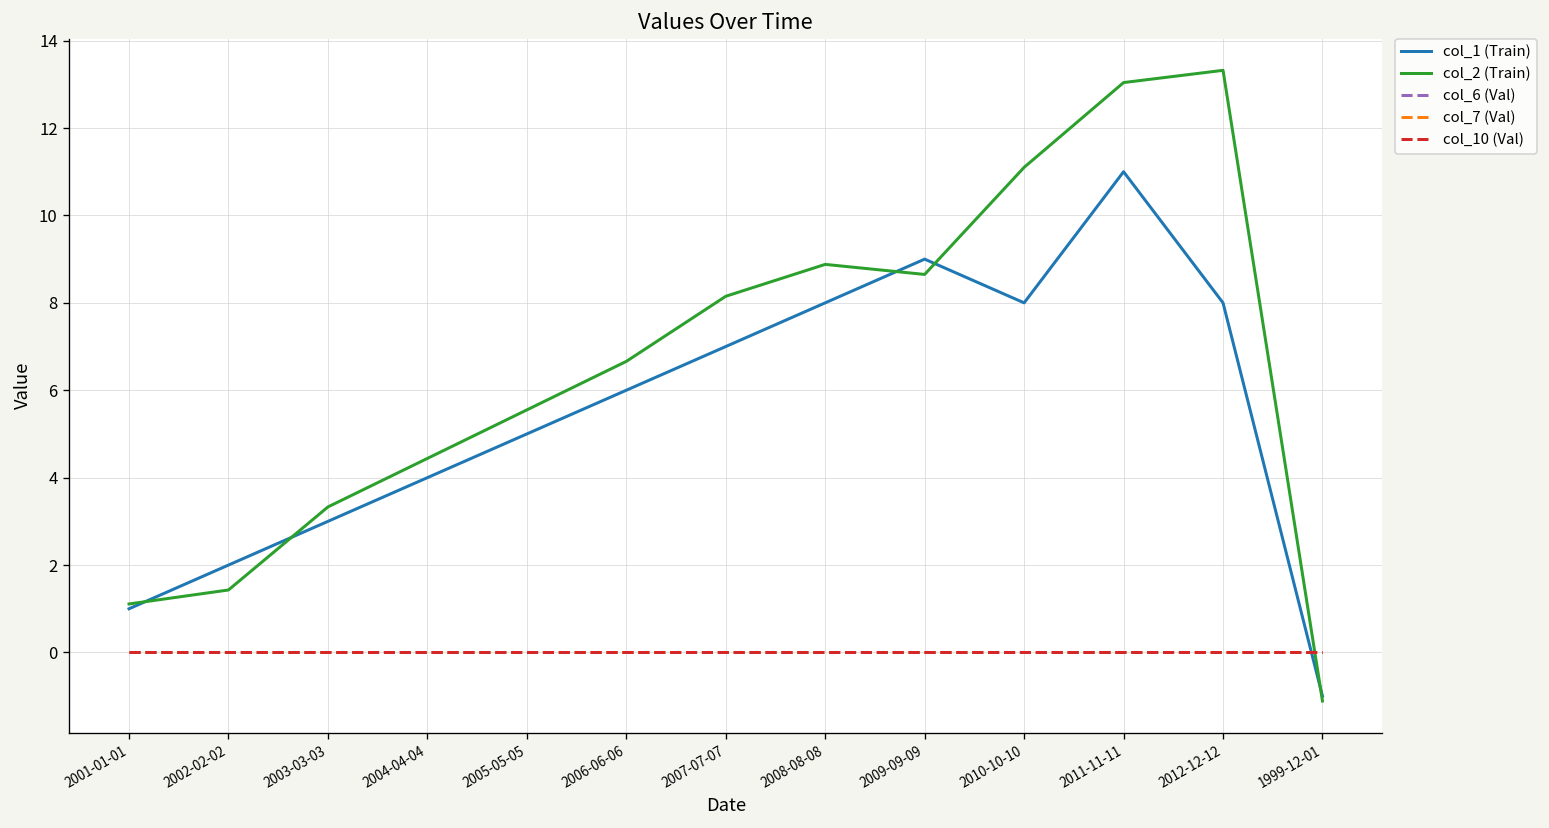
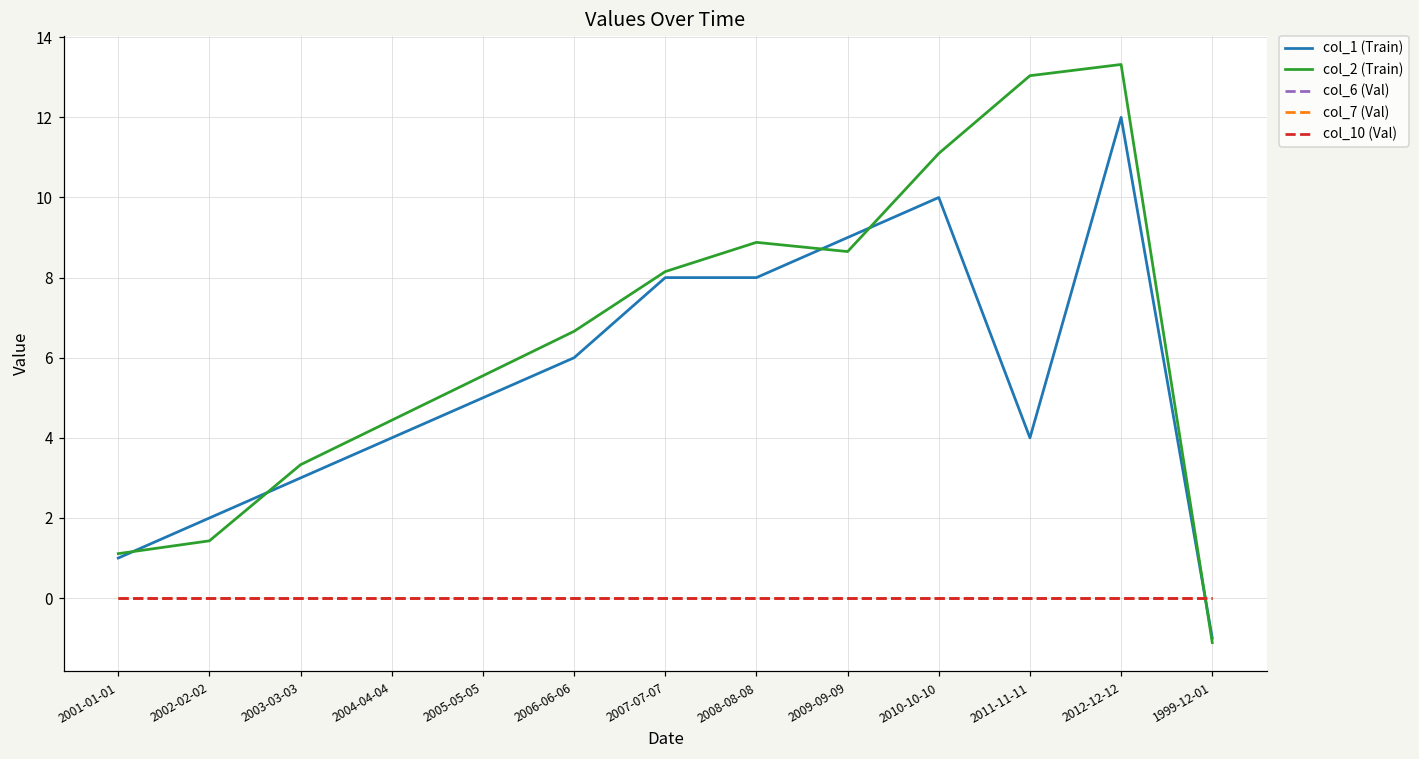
  {
    "col_1 (Train)": {
      "2001-01-01": 1,
      "2002-02-02": 2,
      "2003-03-03": 3,
      "2004-04-04": 4,
      "2005-05-05": 5,
      "2006-06-06": 6,
-     "2007-07-07": 7,
+     "2007-07-07": 8,
      "2008-08-08": 8,
      "2009-09-09": 9,
-     "2010-10-10": 8,
-     "2011-11-11": 11,
-     "2012-12-12": 8,
+     "2010-10-10": 10,
+     "2011-11-11": 4,
+     "2012-12-12": 12,
      "1999-12-01": -1
    },
    "col_2 (Train)": {
      "2001-01-01": 1.1,
      "2002-02-02": 1.4,
      "2003-03-03": 3.3,
      "2004-04-04": 4.4,
      "2005-05-05": 5.6,
      "2006-06-06": 6.7,
      "2007-07-07": 8.2,
      "2008-08-08": 8.9,
      "2009-09-09": 8.7,
      "2010-10-10": 11.1,
      "2011-11-11": 13,
      "2012-12-12": 13.3,
      "1999-12-01": -1.1
    },
    "col_10 (Val)": {
      "2001-01-01": 0,
      "2002-02-02": 0,
      "2003-03-03": 0,
      "2004-04-04": 0,
      "2005-05-05": 0,
      "2006-06-06": 0,
      "2007-07-07": 0,
      "2008-08-08": 0,
      "2009-09-09": 0,
      "2010-10-10": 0,
      "2011-11-11": 0,
      "2012-12-12": 0,
      "1999-12-01": 0
    }
  }
